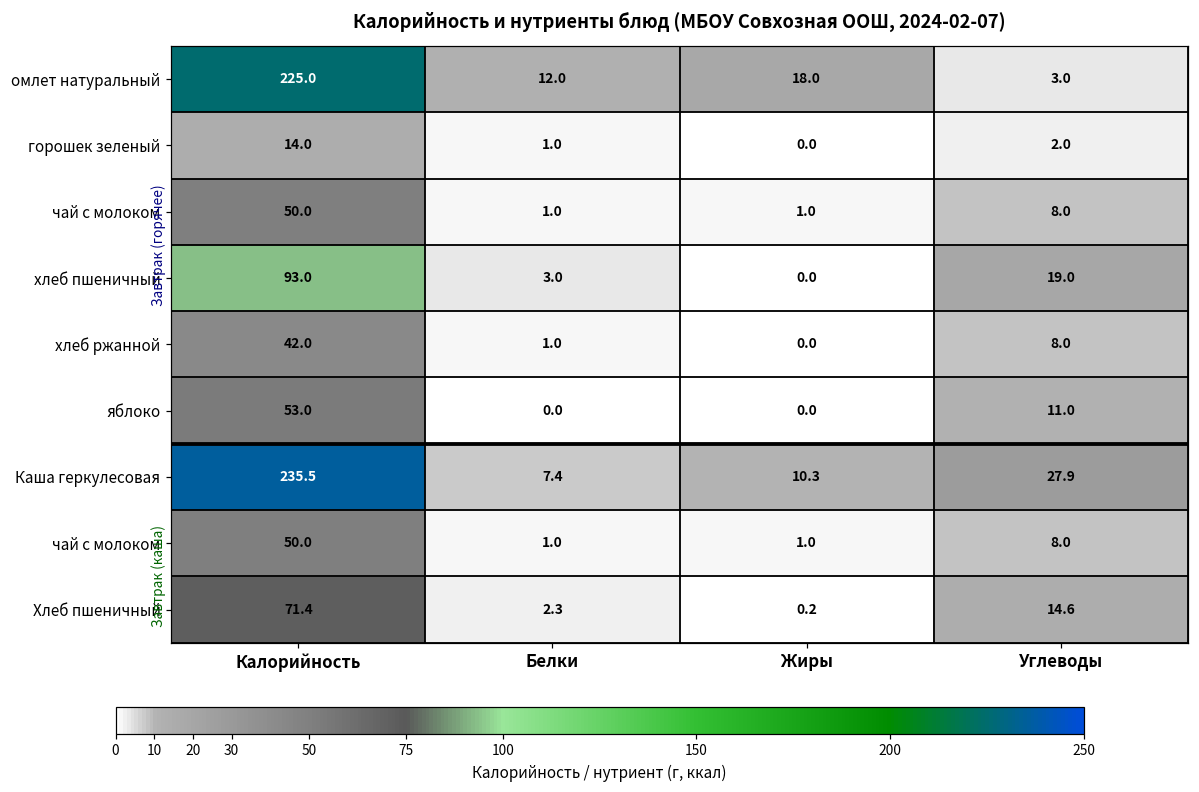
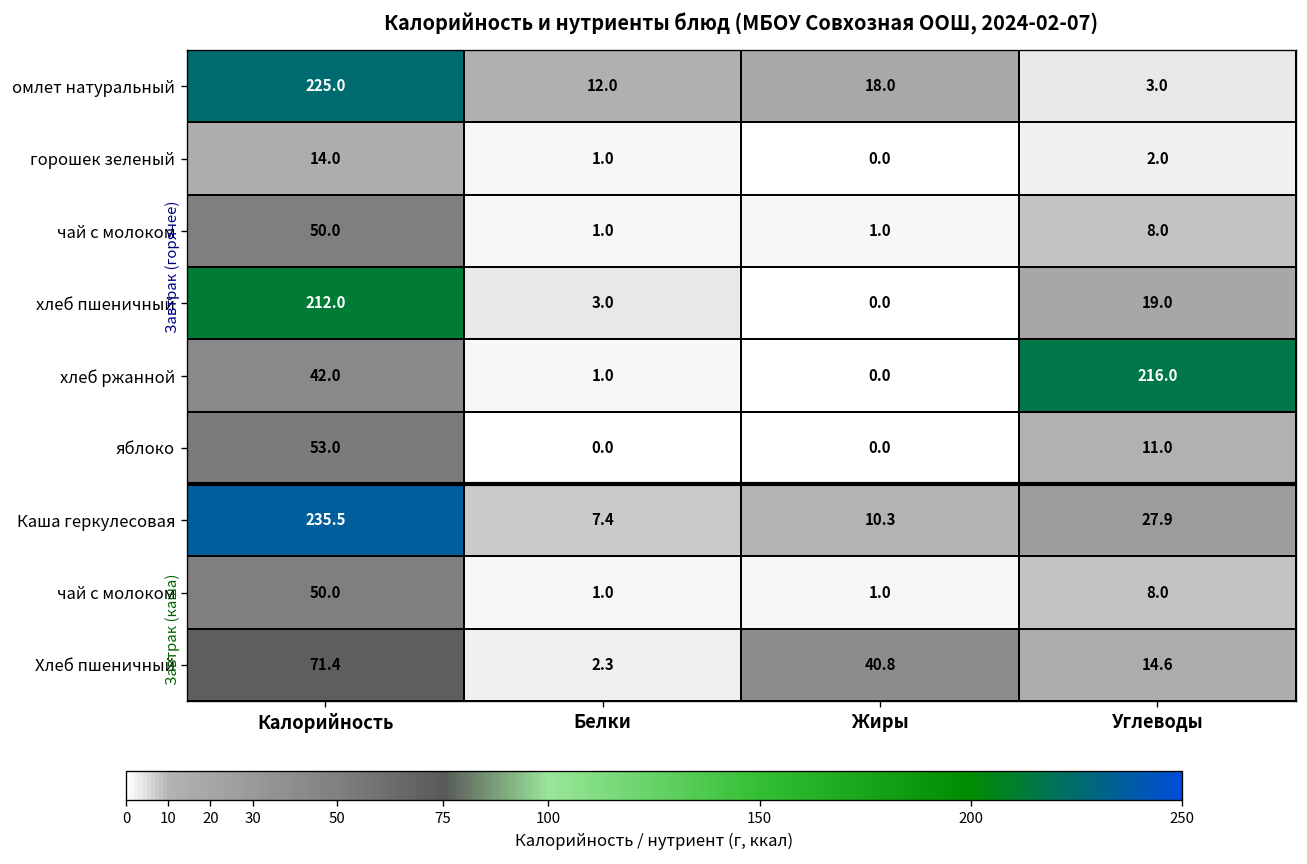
  {
    "омлет натуральный": {
      "Калорийность": 225.0,
      "Белки": 12.0,
      "Жиры": 18.0,
      "Углеводы": 3.0
    },
    "горошек зеленый": {
      "Калорийность": 14.0,
      "Белки": 1.0,
      "Жиры": 0.0,
      "Углеводы": 2.0
    },
    "хлеб пшеничный": {
-     "Калорийность": 93.0,
+     "Калорийность": 212.0,
      "Белки": 3.0,
      "Жиры": 0.0,
      "Углеводы": 19.0
    },
    "хлеб ржанной": {
      "Калорийность": 42.0,
      "Белки": 1.0,
      "Жиры": 0.0,
-     "Углеводы": 8.0
+     "Углеводы": 216.0
    },
    "яблоко": {
      "Калорийность": 53.0,
      "Белки": 0.0,
      "Жиры": 0.0,
      "Углеводы": 11.0
    },
    "Каша геркулесовая": {
      "Калорийность": 235.5,
      "Белки": 7.4,
      "Жиры": 10.3,
      "Углеводы": 27.9
    },
    "Хлеб пшеничный": {
      "Калорийность": 71.4,
      "Белки": 2.3,
-     "Жиры": 0.2,
+     "Жиры": 40.8,
      "Углеводы": 14.6
    }
  }
